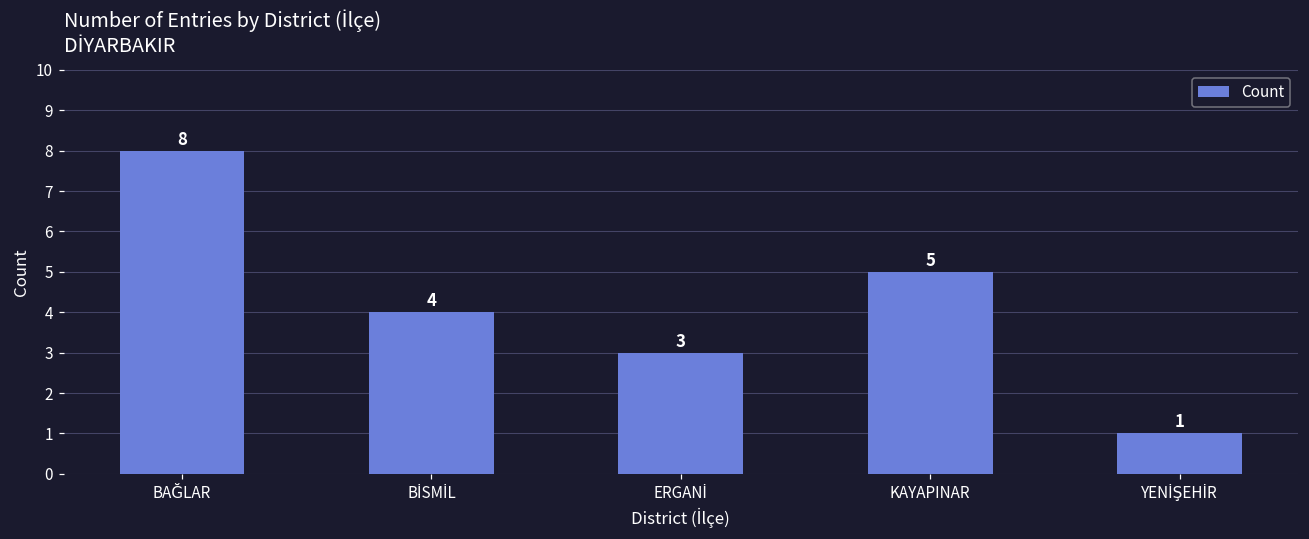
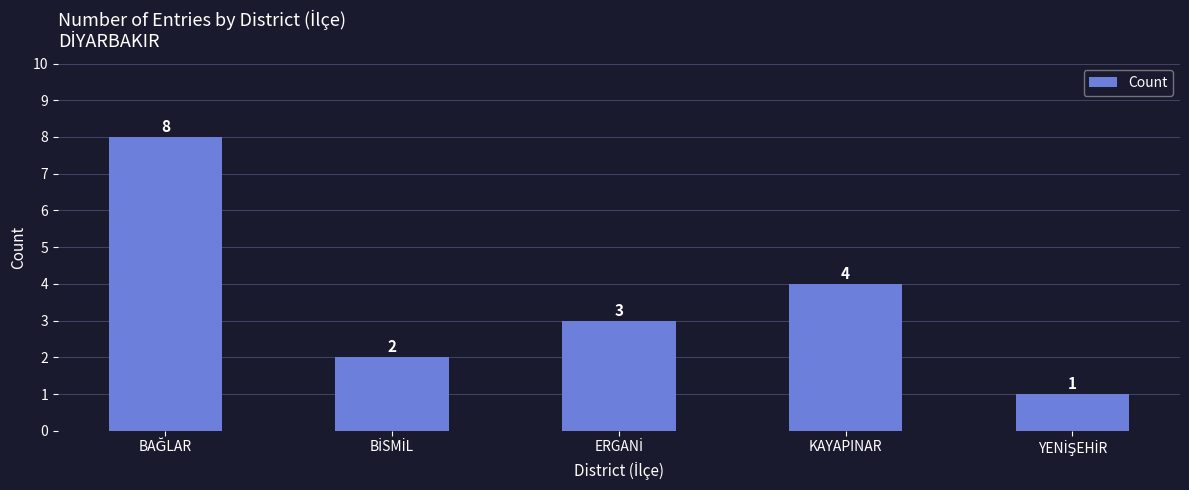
  {
    "BAĞLAR": 8,
-   "BİSMİL": 4,
+   "BİSMİL": 2,
    "ERGANİ": 3,
-   "KAYAPINAR": 5,
+   "KAYAPINAR": 4,
    "YENİŞEHİR": 1
  }
